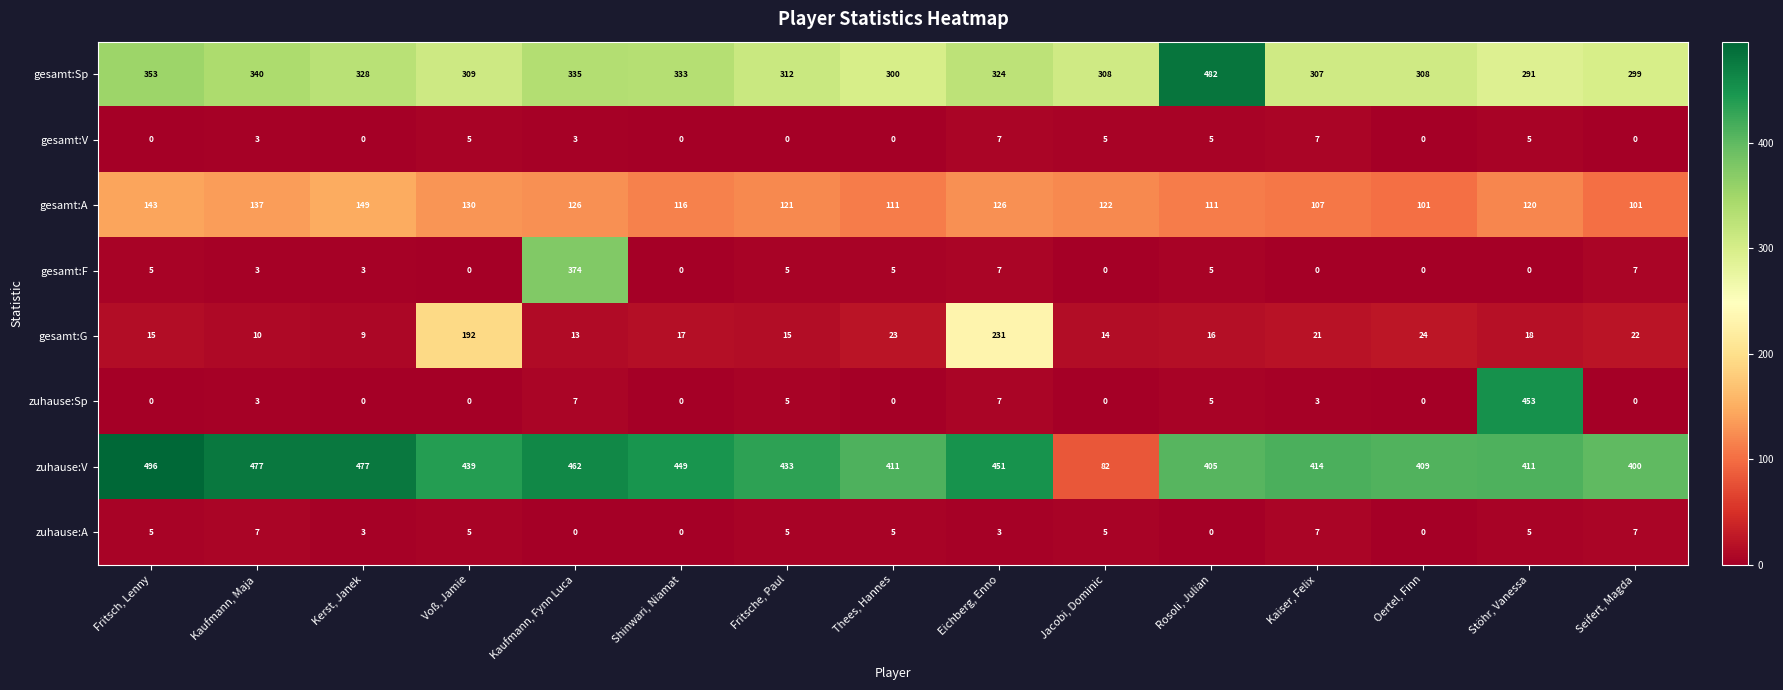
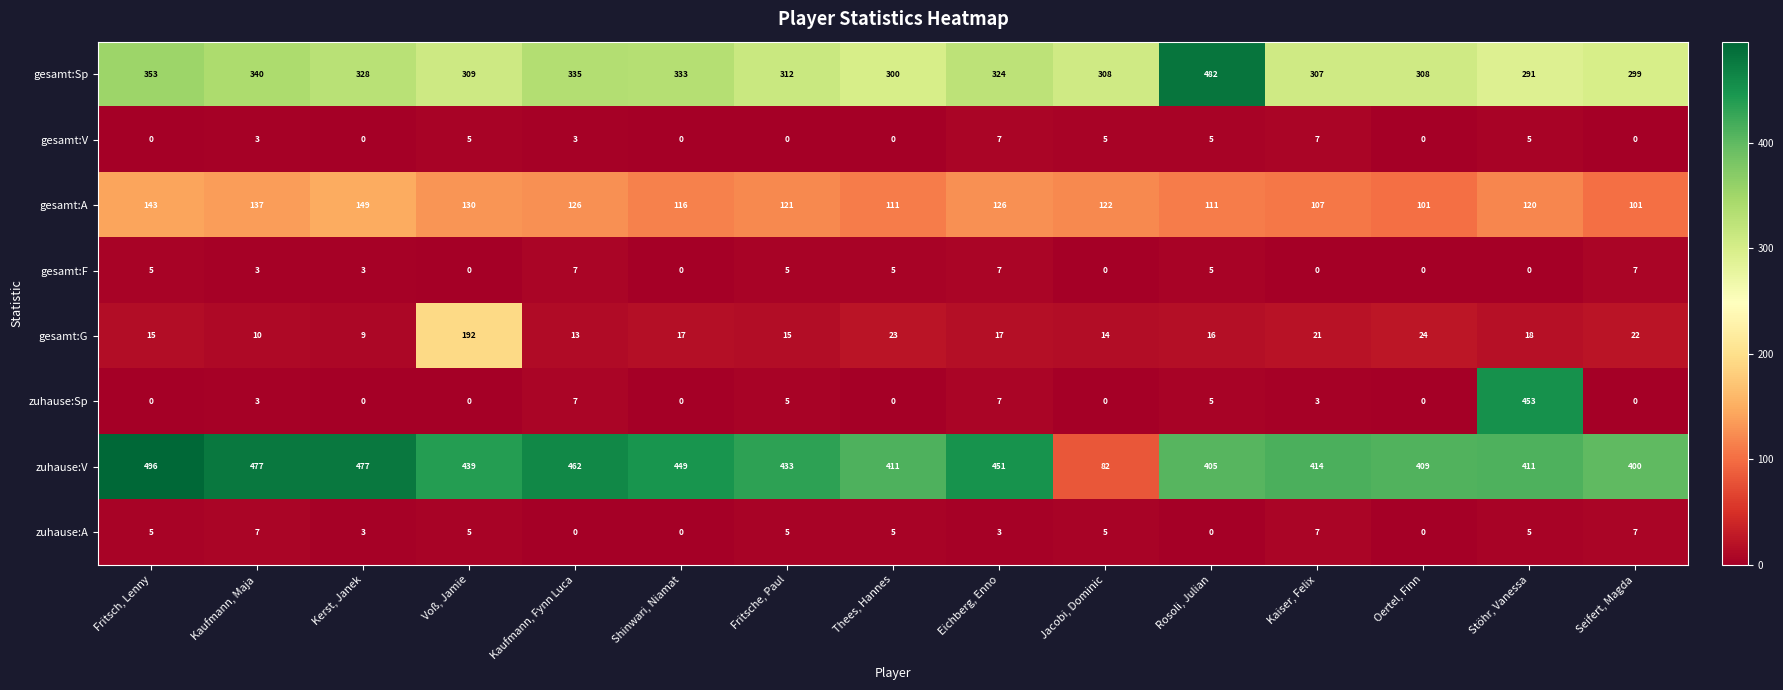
  {
    "gesamt:Sp": {
      "Fritsch, Lenny": 353,
      "Kaufmann, Maja": 340,
      "Kerst, Janek": 328,
      "Voß, Jamie": 309,
      "Kaufmann, Fynn Luca": 335,
      "Shinwari, Niamat": 333,
      "Fritsche, Paul": 312,
      "Thees, Hannes": 300,
      "Eichberg, Enno": 324,
      "Jacobi, Dominic": 308,
      "Rosoli, Julian": 482,
      "Kaiser, Felix": 307,
      "Oertel, Finn": 308,
      "Stöhr, Vanessa": 291,
      "Seifert, Magda": 299
    },
    "gesamt:V": {
      "Fritsch, Lenny": 0,
      "Kaufmann, Maja": 3,
      "Kerst, Janek": 0,
      "Voß, Jamie": 5,
      "Kaufmann, Fynn Luca": 3,
      "Shinwari, Niamat": 0,
      "Fritsche, Paul": 0,
      "Thees, Hannes": 0,
      "Eichberg, Enno": 7,
      "Jacobi, Dominic": 5,
      "Rosoli, Julian": 5,
      "Kaiser, Felix": 7,
      "Oertel, Finn": 0,
      "Stöhr, Vanessa": 5,
      "Seifert, Magda": 0
    },
    "gesamt:A": {
      "Fritsch, Lenny": 143,
      "Kaufmann, Maja": 137,
      "Kerst, Janek": 149,
      "Voß, Jamie": 130,
      "Kaufmann, Fynn Luca": 126,
      "Shinwari, Niamat": 116,
      "Fritsche, Paul": 121,
      "Thees, Hannes": 111,
      "Eichberg, Enno": 126,
      "Jacobi, Dominic": 122,
      "Rosoli, Julian": 111,
      "Kaiser, Felix": 107,
      "Oertel, Finn": 101,
      "Stöhr, Vanessa": 120,
      "Seifert, Magda": 101
    },
    "gesamt:F": {
      "Fritsch, Lenny": 5,
      "Kaufmann, Maja": 3,
      "Kerst, Janek": 3,
      "Voß, Jamie": 0,
-     "Kaufmann, Fynn Luca": 374,
+     "Kaufmann, Fynn Luca": 7,
      "Shinwari, Niamat": 0,
      "Fritsche, Paul": 5,
      "Thees, Hannes": 5,
      "Eichberg, Enno": 7,
      "Jacobi, Dominic": 0,
      "Rosoli, Julian": 5,
      "Kaiser, Felix": 0,
      "Oertel, Finn": 0,
      "Stöhr, Vanessa": 0,
      "Seifert, Magda": 7
    },
    "gesamt:G": {
      "Fritsch, Lenny": 15,
      "Kaufmann, Maja": 10,
      "Kerst, Janek": 9,
      "Voß, Jamie": 192,
      "Kaufmann, Fynn Luca": 13,
      "Shinwari, Niamat": 17,
      "Fritsche, Paul": 15,
      "Thees, Hannes": 23,
-     "Eichberg, Enno": 231,
+     "Eichberg, Enno": 17,
      "Jacobi, Dominic": 14,
      "Rosoli, Julian": 16,
      "Kaiser, Felix": 21,
      "Oertel, Finn": 24,
      "Stöhr, Vanessa": 18,
      "Seifert, Magda": 22
    },
    "zuhause:Sp": {
      "Fritsch, Lenny": 0,
      "Kaufmann, Maja": 3,
      "Kerst, Janek": 0,
      "Voß, Jamie": 0,
      "Kaufmann, Fynn Luca": 7,
      "Shinwari, Niamat": 0,
      "Fritsche, Paul": 5,
      "Thees, Hannes": 0,
      "Eichberg, Enno": 7,
      "Jacobi, Dominic": 0,
      "Rosoli, Julian": 5,
      "Kaiser, Felix": 3,
      "Oertel, Finn": 0,
      "Stöhr, Vanessa": 453,
      "Seifert, Magda": 0
    },
    "zuhause:V": {
      "Fritsch, Lenny": 496,
      "Kaufmann, Maja": 477,
      "Kerst, Janek": 477,
      "Voß, Jamie": 439,
      "Kaufmann, Fynn Luca": 462,
      "Shinwari, Niamat": 449,
      "Fritsche, Paul": 433,
      "Thees, Hannes": 411,
      "Eichberg, Enno": 451,
      "Jacobi, Dominic": 82,
      "Rosoli, Julian": 405,
      "Kaiser, Felix": 414,
      "Oertel, Finn": 409,
      "Stöhr, Vanessa": 411,
      "Seifert, Magda": 400
    },
    "zuhause:A": {
      "Fritsch, Lenny": 5,
      "Kaufmann, Maja": 7,
      "Kerst, Janek": 3,
      "Voß, Jamie": 5,
      "Kaufmann, Fynn Luca": 0,
      "Shinwari, Niamat": 0,
      "Fritsche, Paul": 5,
      "Thees, Hannes": 5,
      "Eichberg, Enno": 3,
      "Jacobi, Dominic": 5,
      "Rosoli, Julian": 0,
      "Kaiser, Felix": 7,
      "Oertel, Finn": 0,
      "Stöhr, Vanessa": 5,
      "Seifert, Magda": 7
    }
  }
